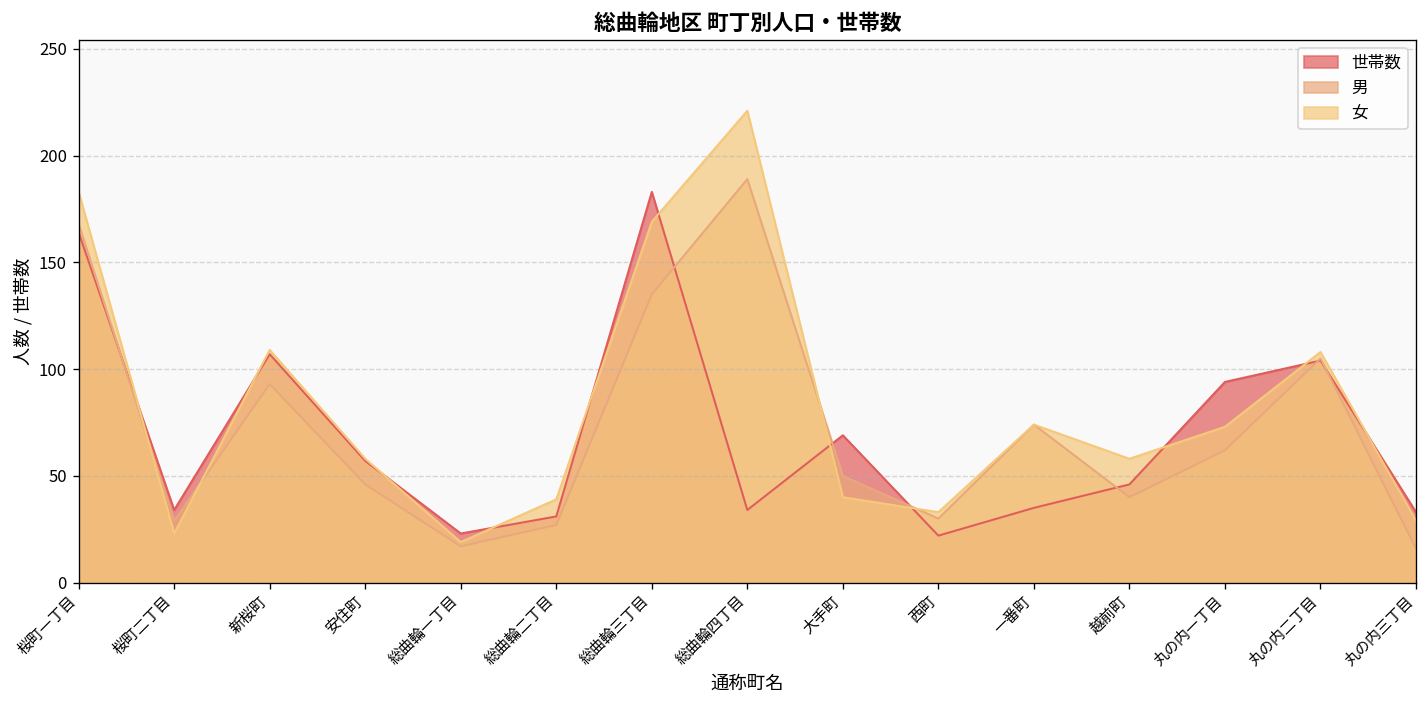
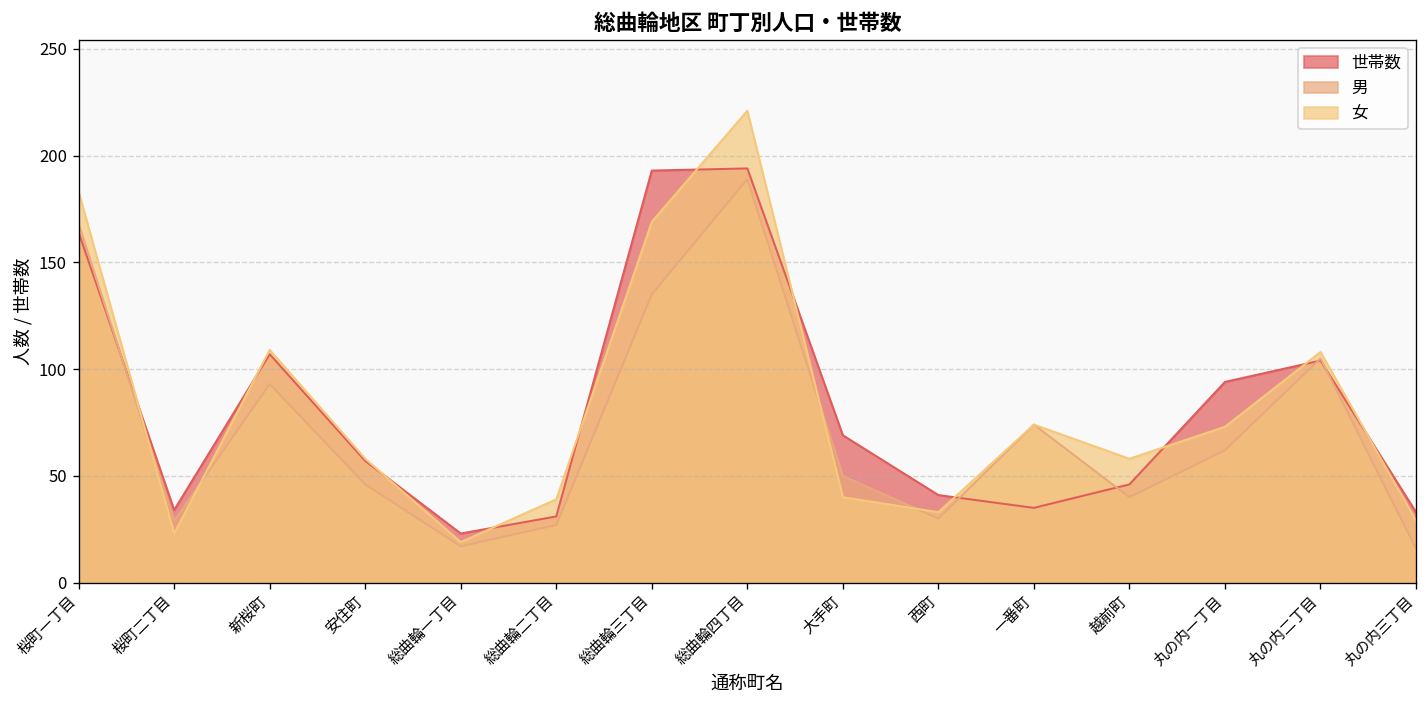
  {
    "世帯数": {
      "桜町一丁目": 164,
      "桜町二丁目": 34,
      "新桜町": 107,
      "総曲輪一丁目": 23,
      "総曲輪二丁目": 31,
-     "総曲輪三丁目": 183,
-     "総曲輪四丁目": 34,
+     "総曲輪三丁目": 193,
+     "総曲輪四丁目": 194,
      "大手町": 69,
-     "西町": 22,
+     "西町": 41,
      "一番町": 35,
      "越前町": 46,
      "丸の内一丁目": 94,
      "丸の内三丁目": 33
    }
  }
